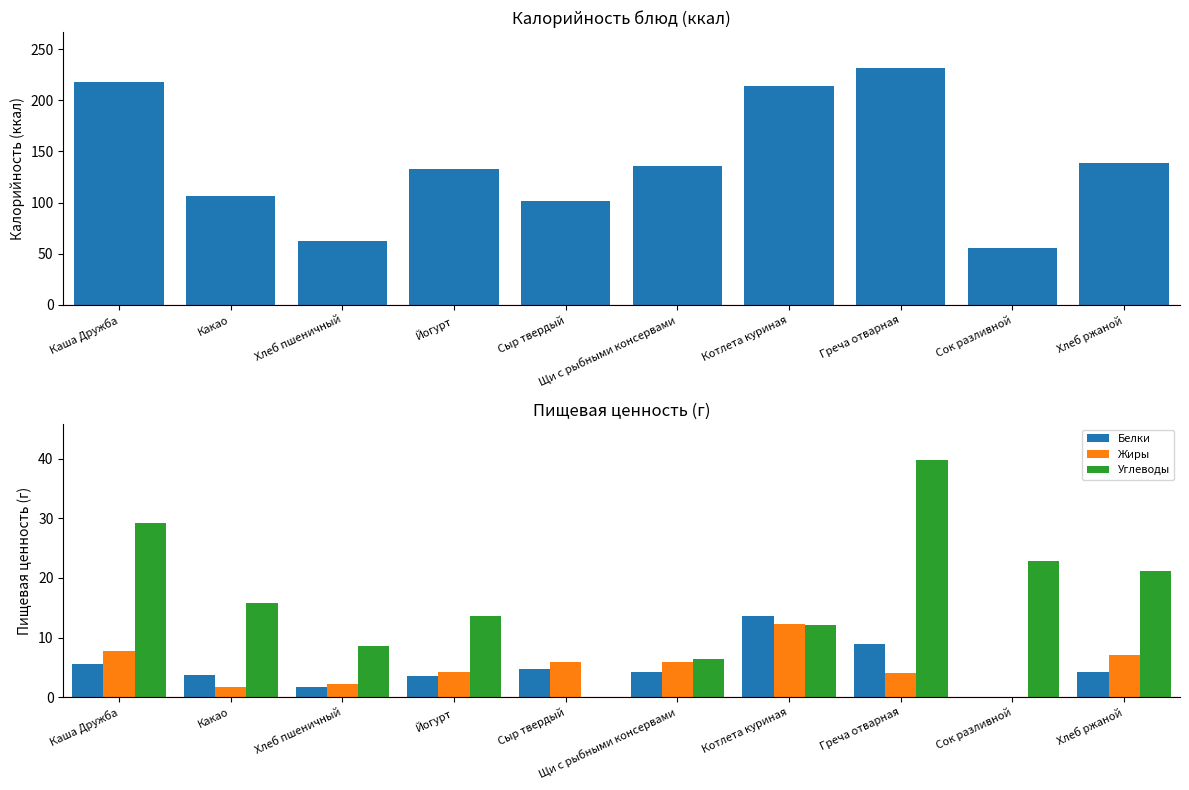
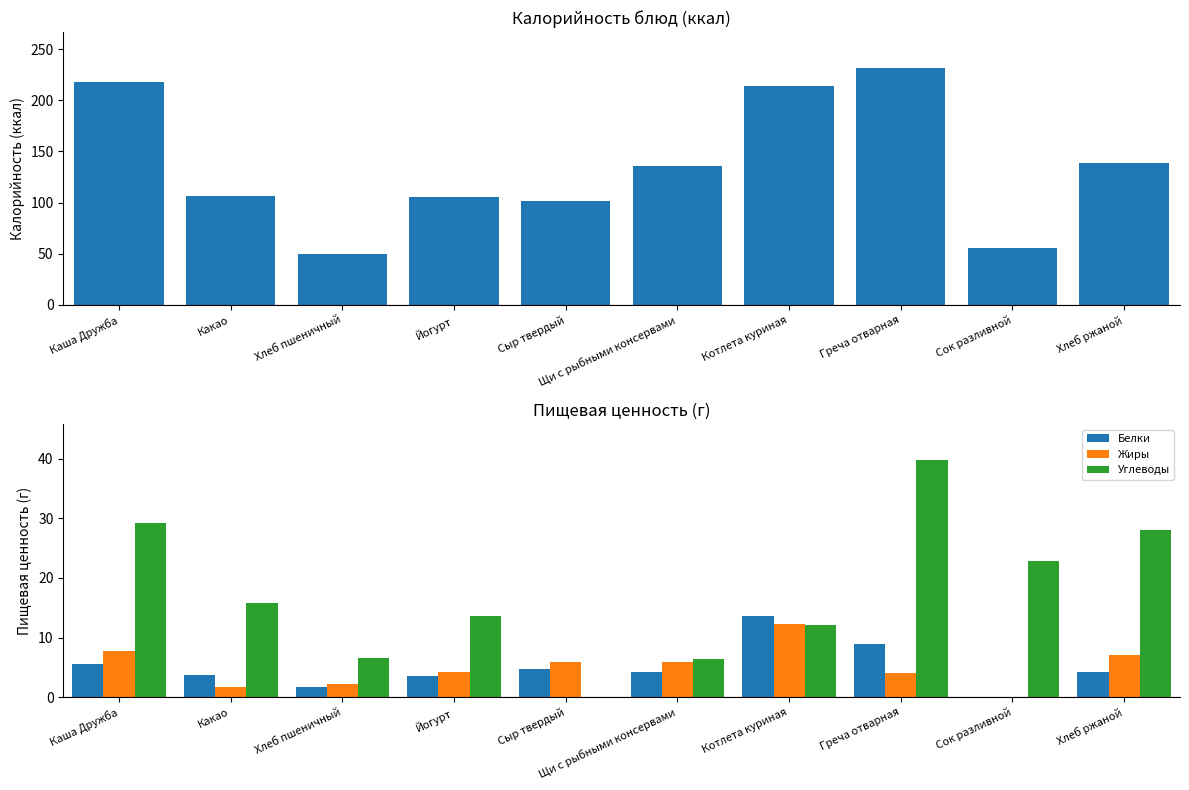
  {
    "Калорийность блюд (ккал)": {
      "Каша Дружба": 218,
      "Какао": 107,
-     "Хлеб пшеничный": 62,
-     "Йогурт": 133,
+     "Хлеб пшеничный": 50,
+     "Йогурт": 106,
      "Сыр твердый": 102,
      "Щи с рыбными консервами": 136,
      "Котлета куриная": 213,
      "Греча отварная": 232,
      "Сок разливной": 56,
      "Хлеб ржаной": 139
    },
    "Пищевая ценность (г)": {
      "Белки": {
        "Каша Дружба": 6,
        "Какао": 4,
        "Хлеб пшеничный": 2,
        "Йогурт": 3,
        "Сыр твердый": 5,
        "Щи с рыбными консервами": 4,
        "Котлета куриная": 14,
        "Греча отварная": 9,
        "Сок разливной": 0,
        "Хлеб ржаной": 4
      },
      "Жиры": {
        "Каша Дружба": 8,
        "Какао": 2,
        "Хлеб пшеничный": 2,
        "Йогурт": 4,
        "Сыр твердый": 6,
        "Щи с рыбными консервами": 6,
        "Котлета куриная": 12,
        "Греча отварная": 4,
        "Сок разливной": 0,
        "Хлеб ржаной": 7
      },
      "Углеводы": {
        "Каша Дружба": 29,
        "Какао": 16,
-       "Хлеб пшеничный": 9,
+       "Хлеб пшеничный": 7,
        "Йогурт": 14,
        "Сыр твердый": 0,
        "Щи с рыбными консервами": 6,
        "Котлета куриная": 12,
        "Греча отварная": 40,
        "Сок разливной": 23,
-       "Хлеб ржаной": 21
+       "Хлеб ржаной": 28
      }
    }
  }
